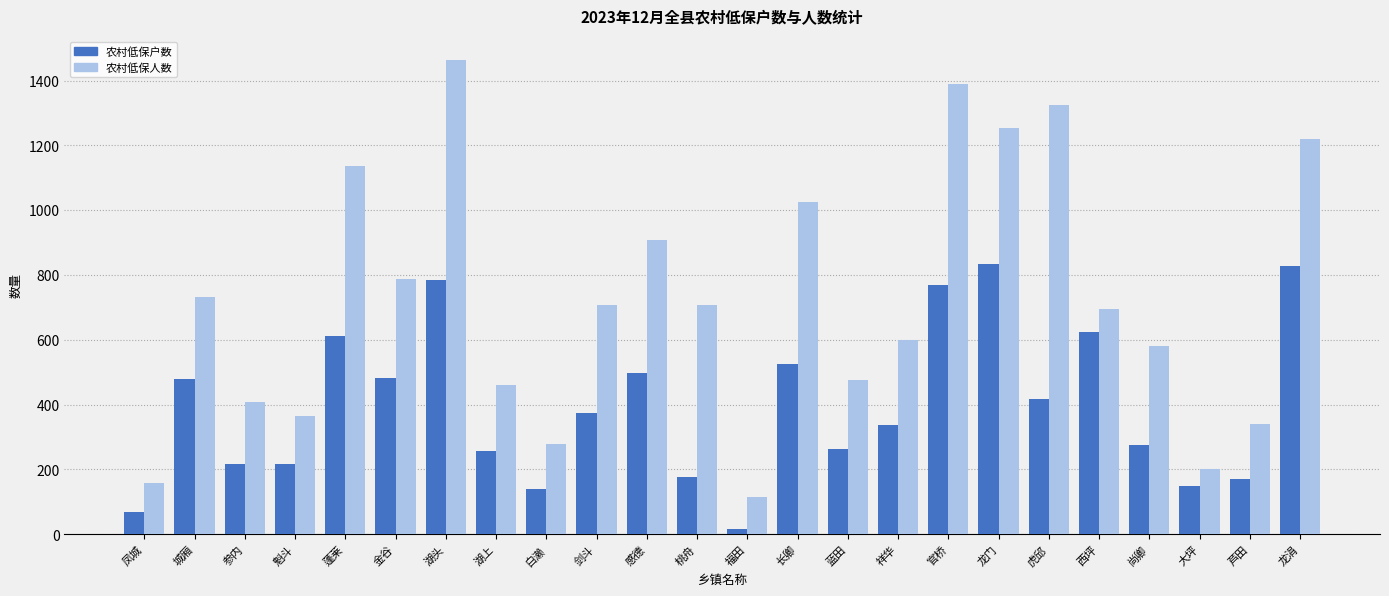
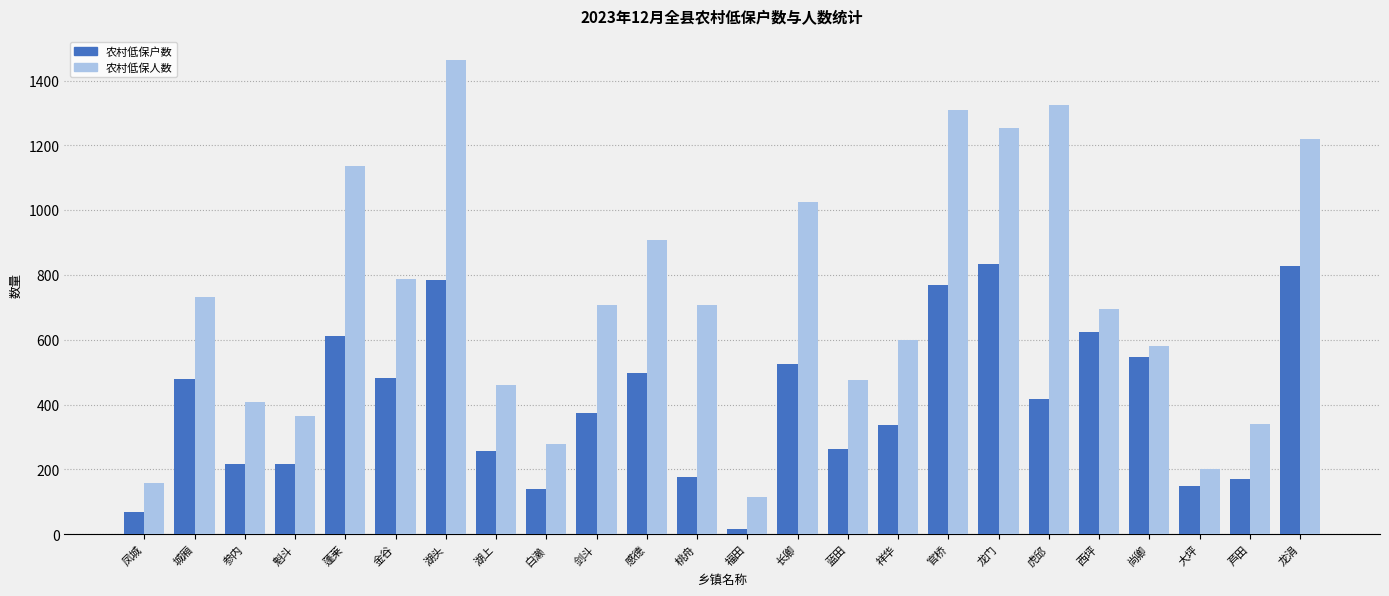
  {
    "农村低保户数": {
      "凤城": 70,
      "城厢": 480,
      "参内": 220,
      "魁斗": 220,
      "蓬莱": 610,
      "金谷": 480,
      "湖头": 790,
      "湖上": 260,
      "白濑": 140,
      "剑斗": 370,
      "感德": 500,
      "桃舟": 180,
      "福田": 20,
      "长卿": 530,
      "蓝田": 260,
      "祥华": 340,
      "官桥": 770,
      "龙门": 840,
      "虎邱": 420,
      "西坪": 630,
-     "尚卿": 280,
+     "尚卿": 550,
      "大坪": 150,
      "芦田": 170,
      "龙涓": 830
    },
    "农村低保人数": {
      "凤城": 160,
      "城厢": 730,
      "参内": 410,
      "魁斗": 360,
      "蓬莱": 1140,
      "金谷": 790,
      "湖头": 1460,
      "湖上": 460,
      "白濑": 280,
      "剑斗": 710,
      "感德": 910,
      "桃舟": 710,
      "福田": 110,
      "长卿": 1030,
      "蓝田": 480,
      "祥华": 600,
-     "官桥": 1390,
+     "官桥": 1310,
      "龙门": 1260,
      "虎邱": 1330,
      "西坪": 690,
      "尚卿": 580,
      "大坪": 200,
      "芦田": 340,
      "龙涓": 1220
    }
  }
